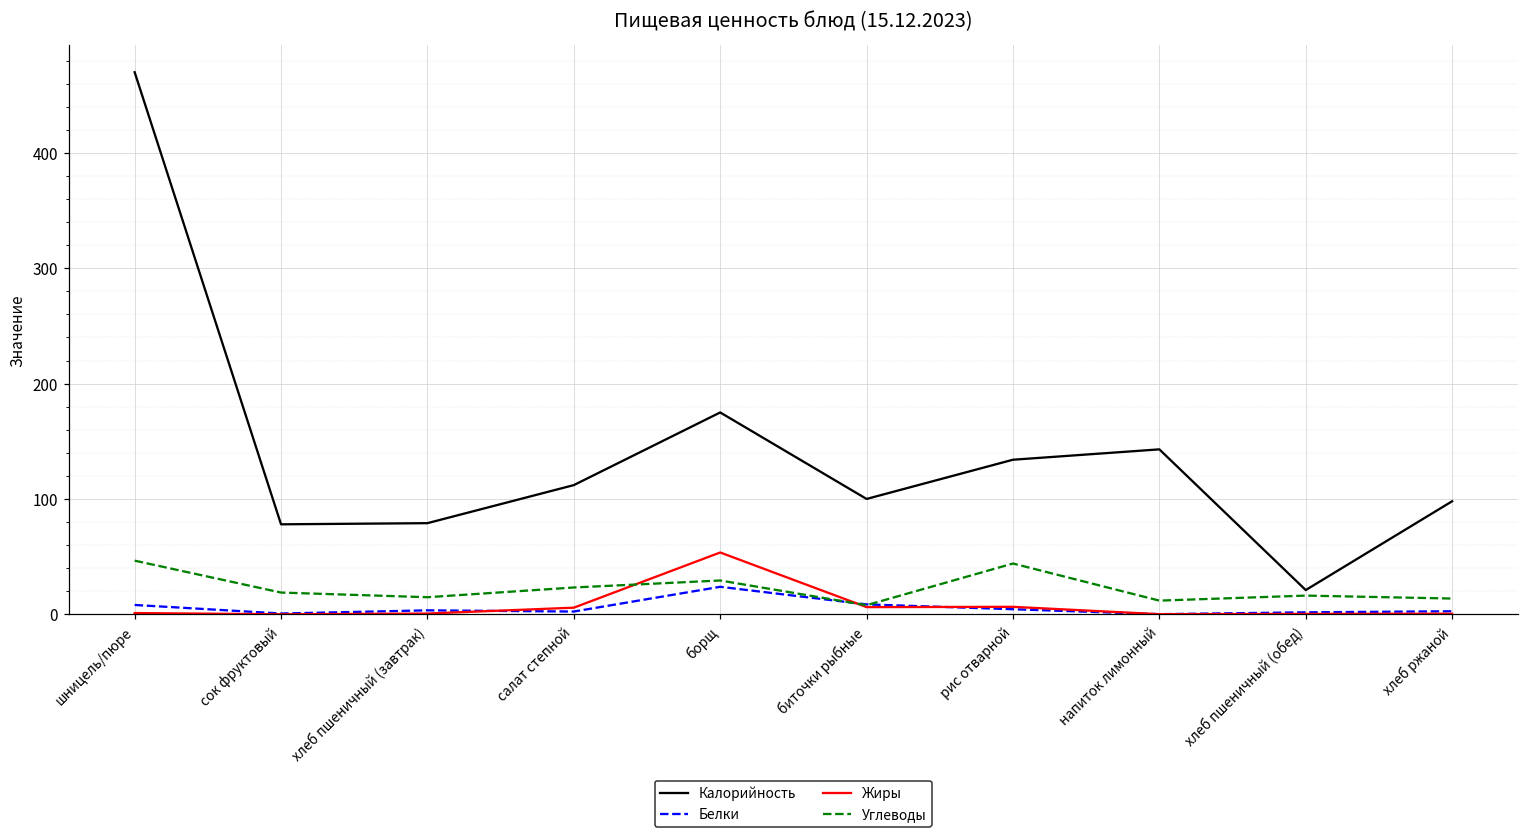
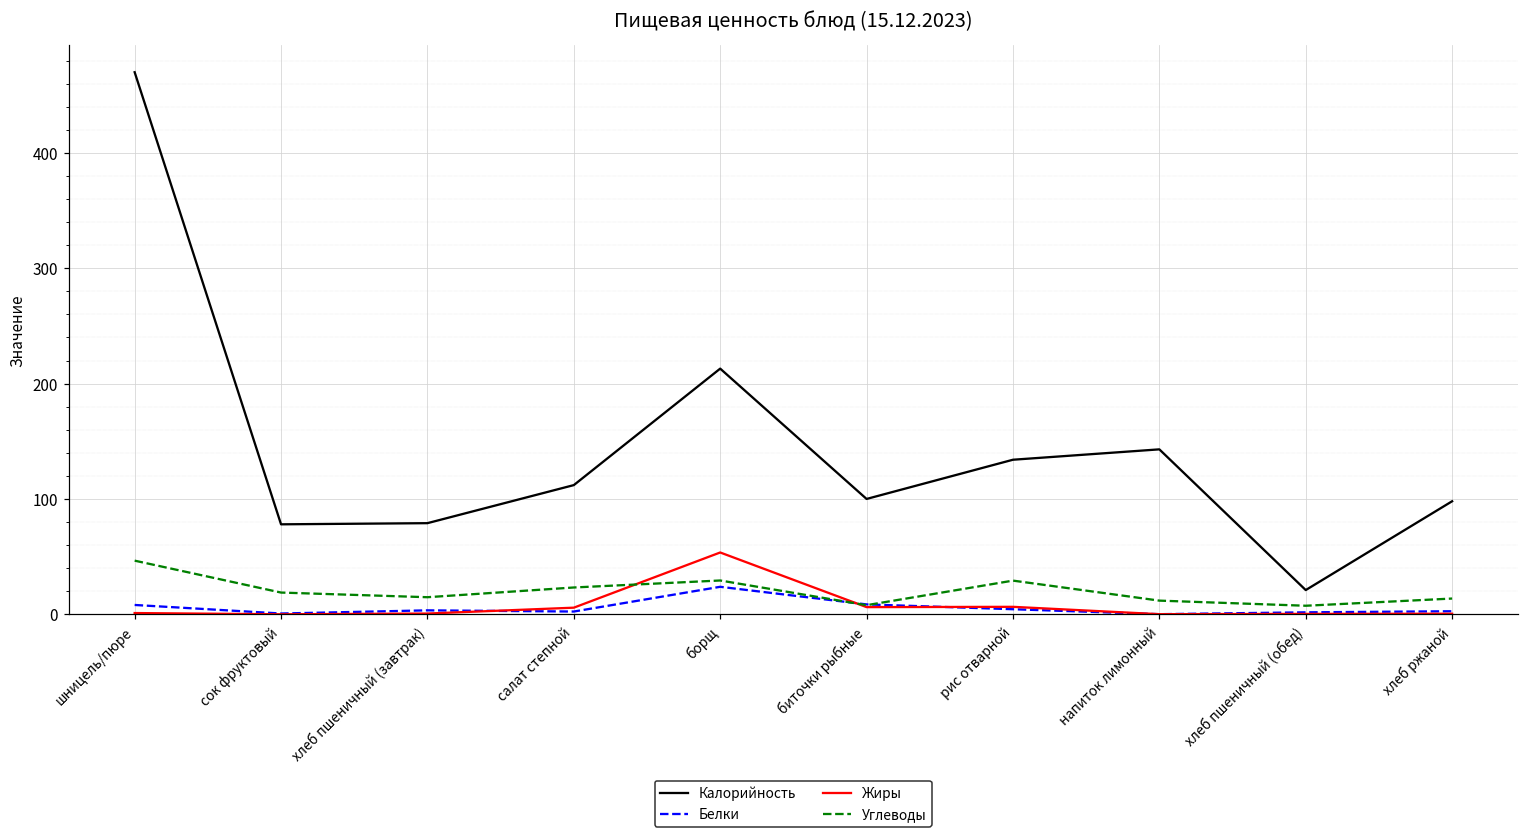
  {
    "Калорийность": {
      "шницель/пюре": 470,
      "сок фруктовый": 78,
      "хлеб пшеничный (завтрак)": 79,
      "салат степной": 112,
-     "борщ": 175,
+     "борщ": 213,
      "биточки рыбные": 100,
      "рис отварной": 134,
      "напиток лимонный": 143,
      "хлеб пшеничный (обед)": 21,
      "хлеб ржаной": 98
    },
    "Белки": {
      "шницель/пюре": 8,
      "хлеб пшеничный (завтрак)": 3,
      "салат степной": 2,
      "борщ": 24
    },
    "Жиры": {
      "шницель/пюре": 1,
      "хлеб пшеничный (завтрак)": 1,
      "салат степной": 6,
      "борщ": 54
    },
    "Углеводы": {
      "шницель/пюре": 47,
      "сок фруктовый": 19,
      "хлеб пшеничный (завтрак)": 15,
      "салат степной": 23,
      "борщ": 29,
-     "рис отварной": 44,
+     "рис отварной": 29,
      "напиток лимонный": 12,
-     "хлеб пшеничный (обед)": 16,
+     "хлеб пшеничный (обед)": 7,
      "хлеб ржаной": 14
    }
  }
